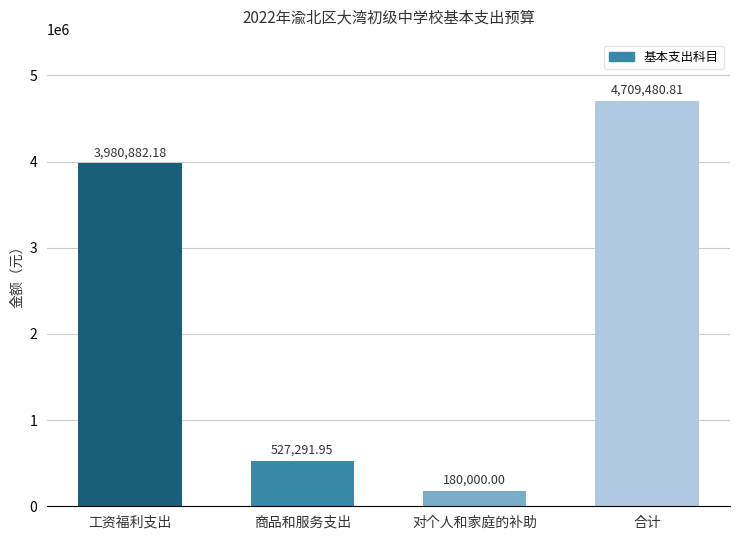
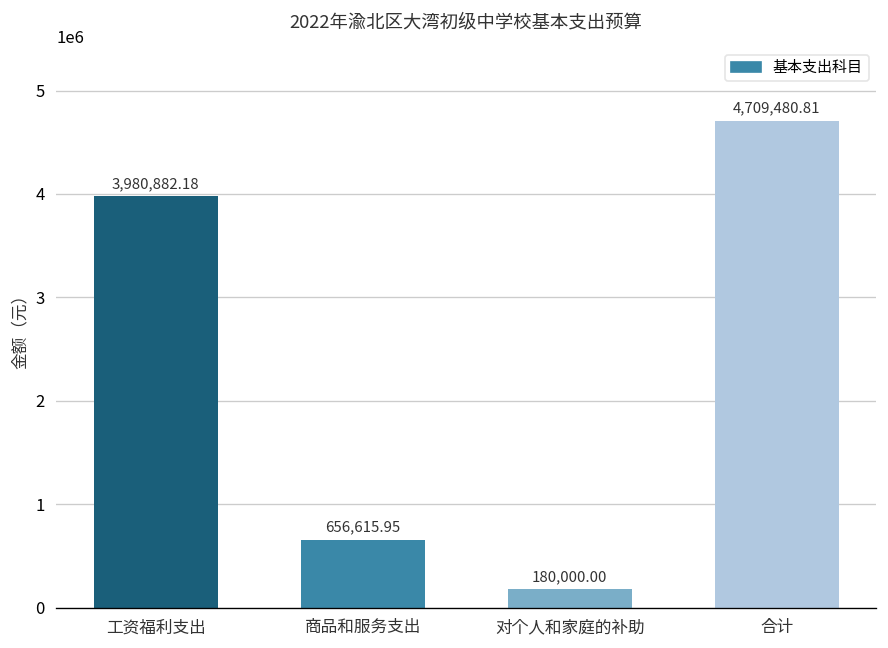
  {
    "工资福利支出": "3,980,882.18",
-   "商品和服务支出": "527,291.95",
+   "商品和服务支出": "656,615.95",
    "对个人和家庭的补助": "180,000.00",
    "合计": "4,709,480.81"
  }
